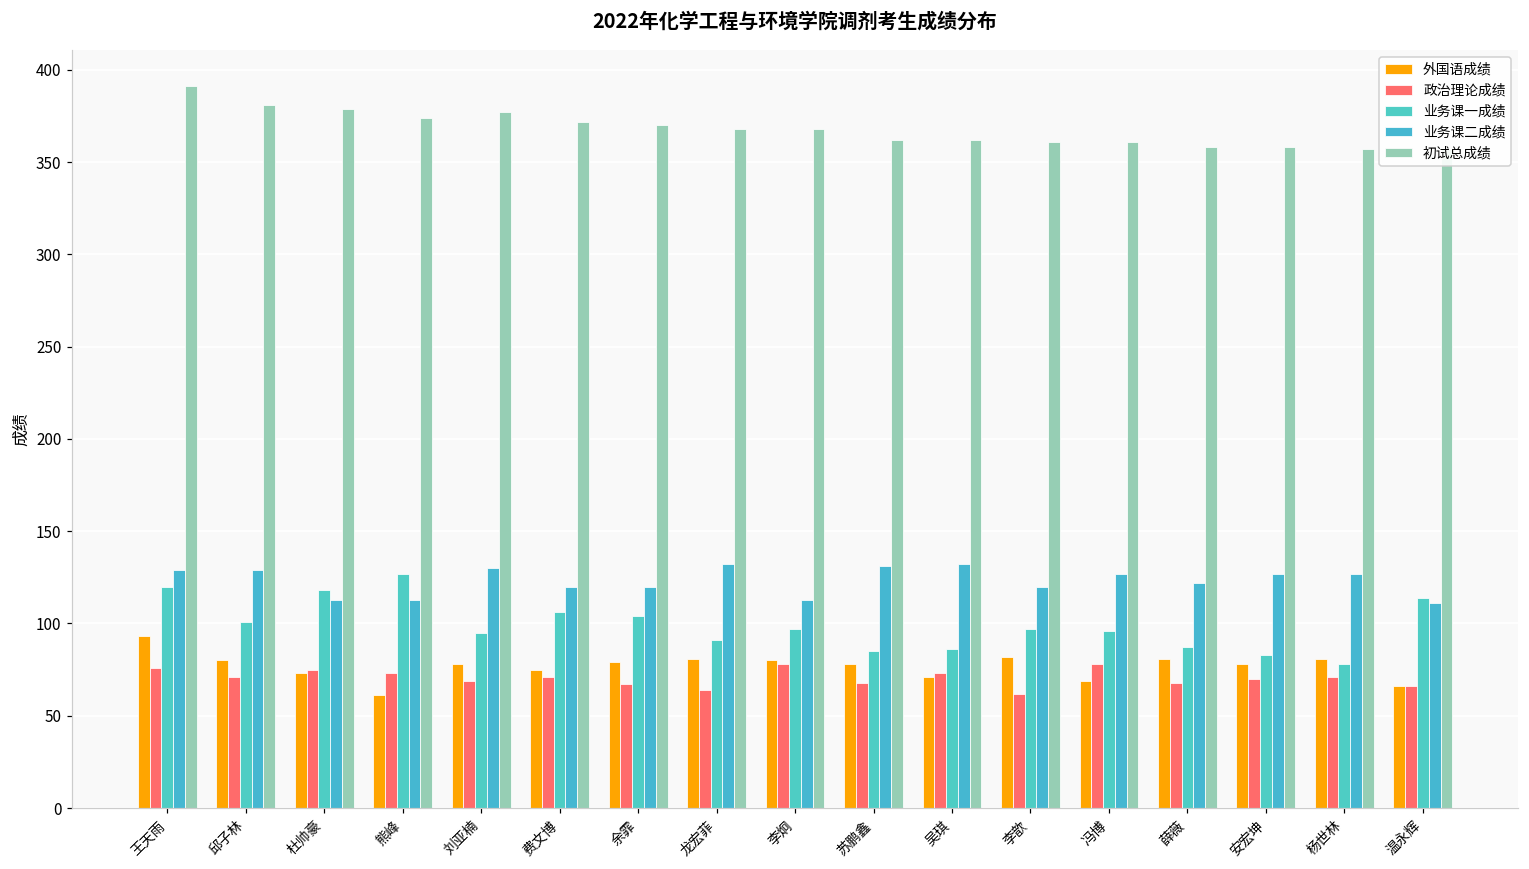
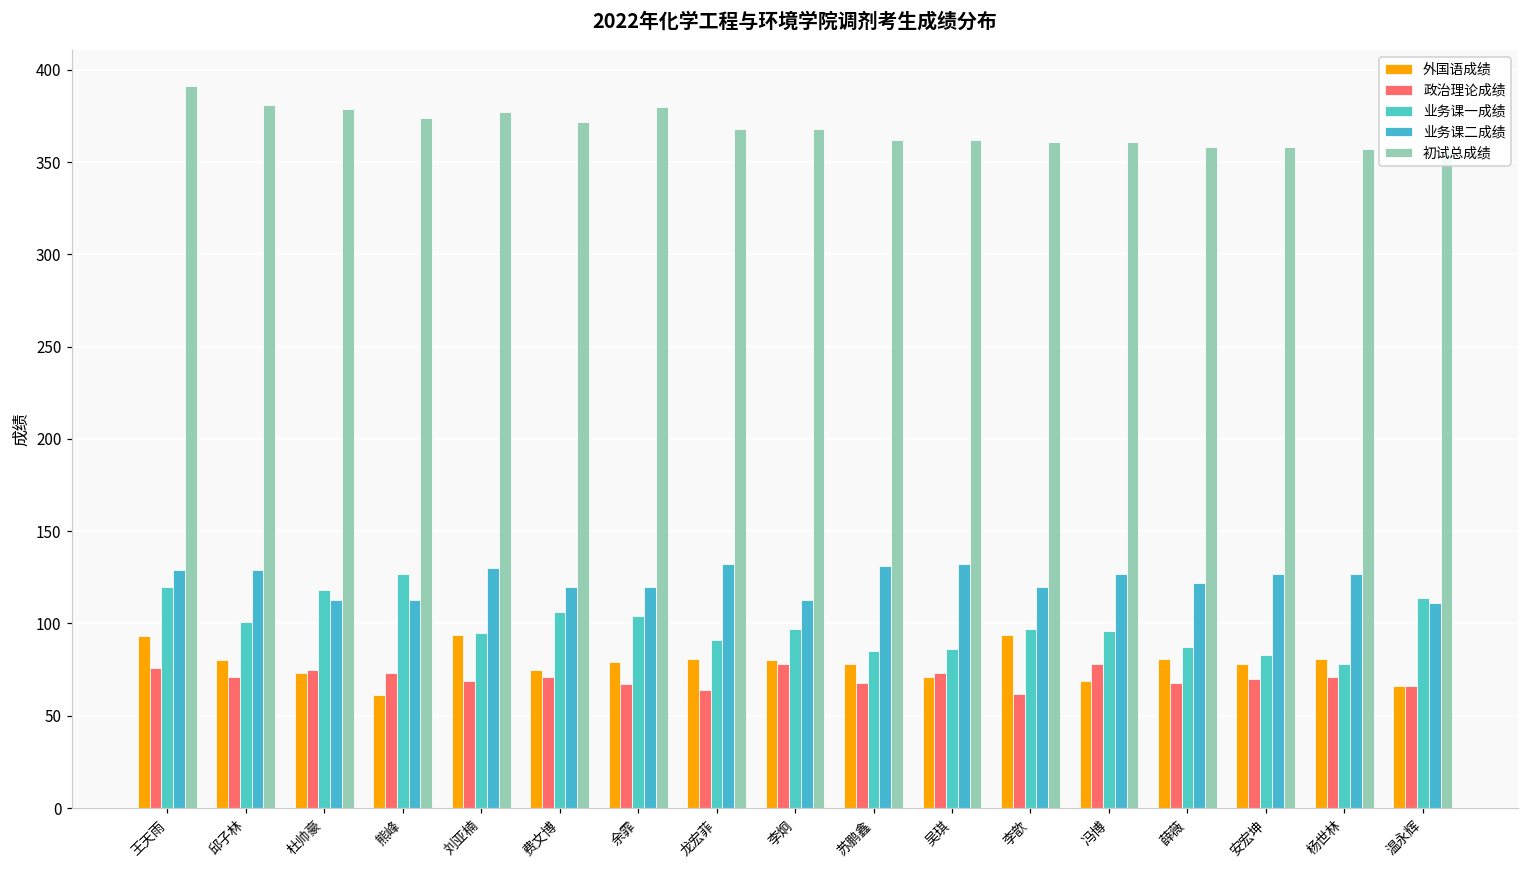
  {
    "外国语成绩": {
      "王天雨": 93,
      "邱子林": 80,
      "杜帅豪": 73,
      "熊峰": 61,
-     "刘亚楠": 78,
+     "刘亚楠": 94,
      "费文博": 75,
      "余霏": 79,
      "龙宏菲": 81,
      "李炯": 80,
      "苏鹏鑫": 78,
      "吴琪": 71,
-     "李歆": 82,
+     "李歆": 94,
      "冯博": 69,
      "薛薇": 81,
      "安宏坤": 78,
      "杨世林": 81,
      "温永辉": 66
    },
    "政治理论成绩": {
      "王天雨": 76,
      "邱子林": 71,
      "杜帅豪": 75,
      "熊峰": 73,
      "刘亚楠": 69,
      "费文博": 71,
      "余霏": 67,
      "龙宏菲": 64,
      "李炯": 78,
      "苏鹏鑫": 68,
      "吴琪": 73,
      "李歆": 62,
      "冯博": 78,
      "薛薇": 68,
      "安宏坤": 70,
      "杨世林": 71,
      "温永辉": 66
    },
    "初试总成绩": {
      "王天雨": 391,
      "邱子林": 381,
      "杜帅豪": 379,
      "熊峰": 374,
      "刘亚楠": 377,
      "费文博": 372,
-     "余霏": 370,
+     "余霏": 380,
      "龙宏菲": 368,
      "李炯": 368,
      "苏鹏鑫": 362,
      "吴琪": 362,
      "李歆": 361,
      "冯博": 361,
      "薛薇": 358,
      "安宏坤": 358,
      "杨世林": 357
    }
  }
